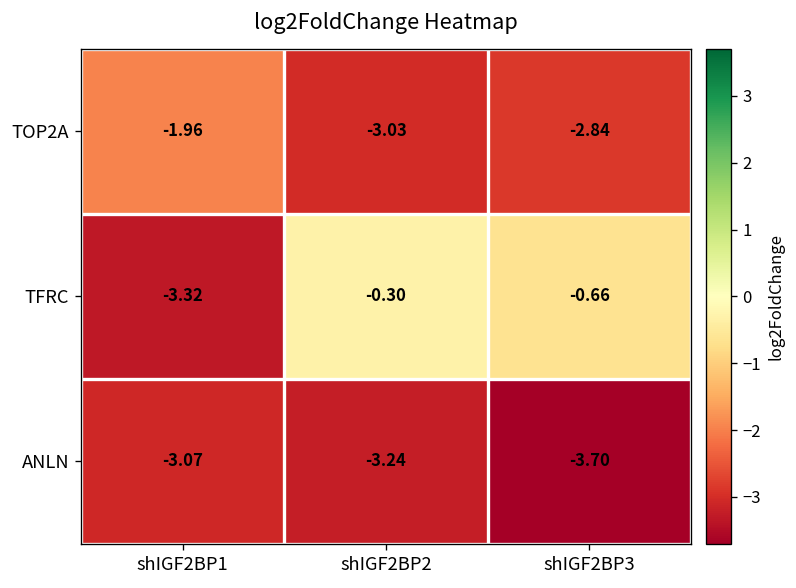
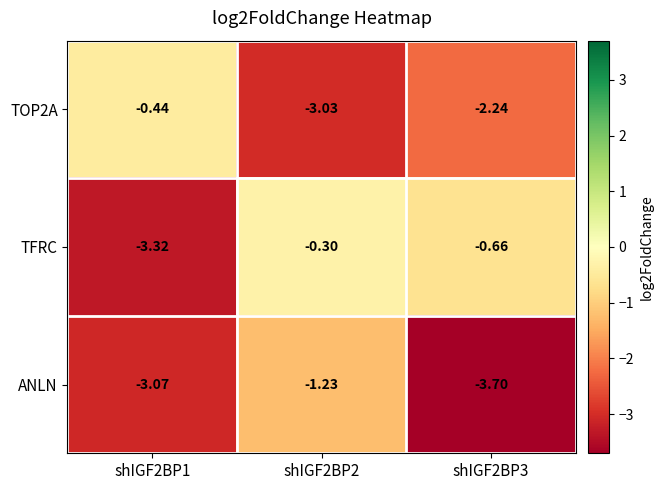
  {
    "TOP2A": {
-     "shIGF2BP1": -1.96,
+     "shIGF2BP1": -0.44,
      "shIGF2BP2": -3.03,
-     "shIGF2BP3": -2.84
+     "shIGF2BP3": -2.24
    },
    "TFRC": {
      "shIGF2BP1": -3.32,
      "shIGF2BP2": -0.30,
      "shIGF2BP3": -0.66
    },
    "ANLN": {
      "shIGF2BP1": -3.07,
-     "shIGF2BP2": -3.24,
+     "shIGF2BP2": -1.23,
      "shIGF2BP3": -3.70
    }
  }
